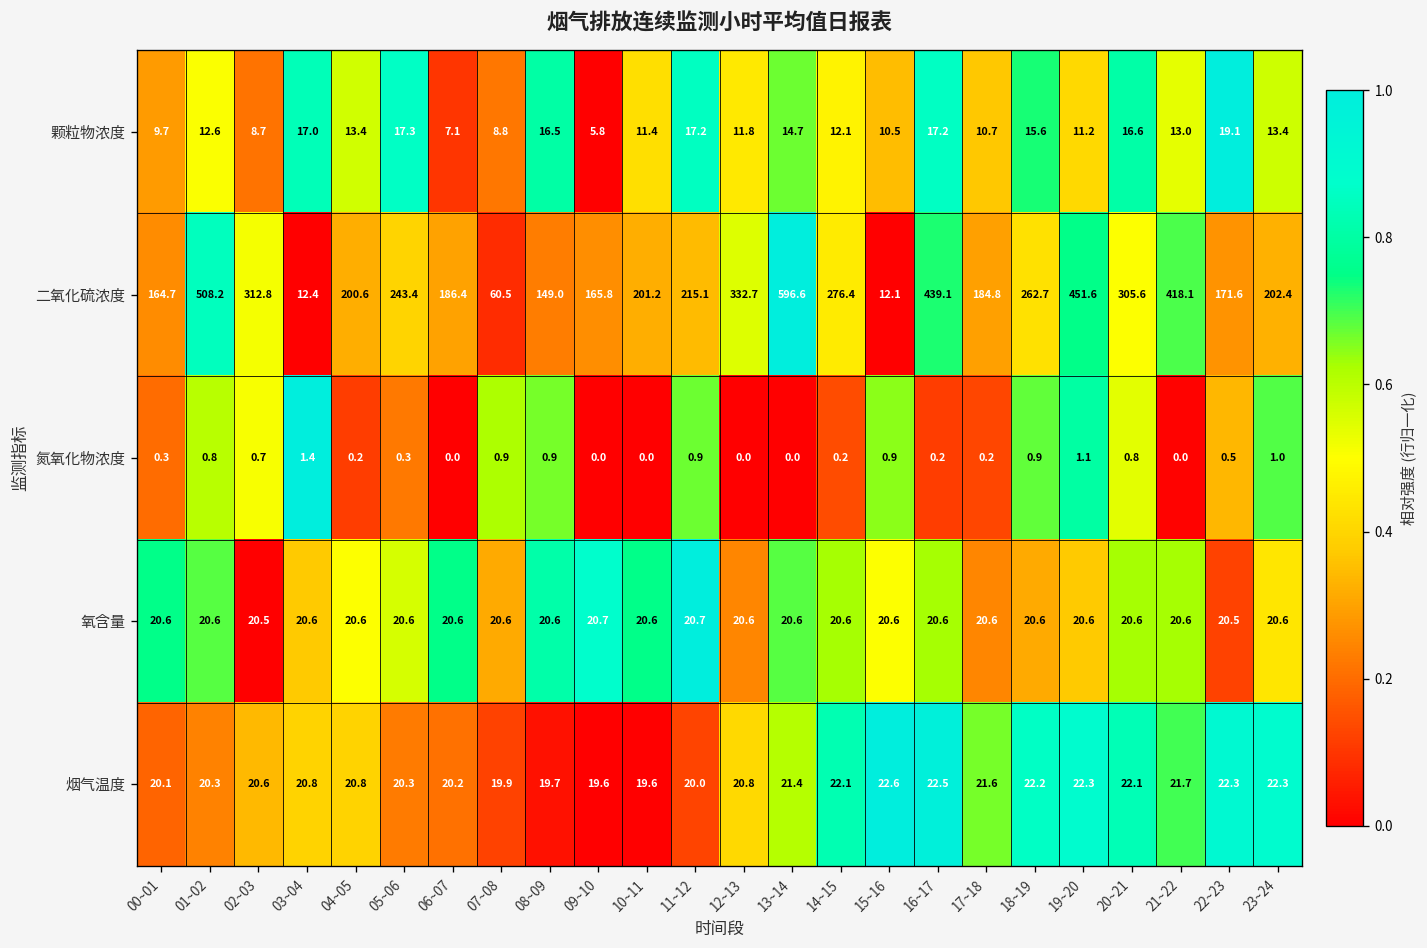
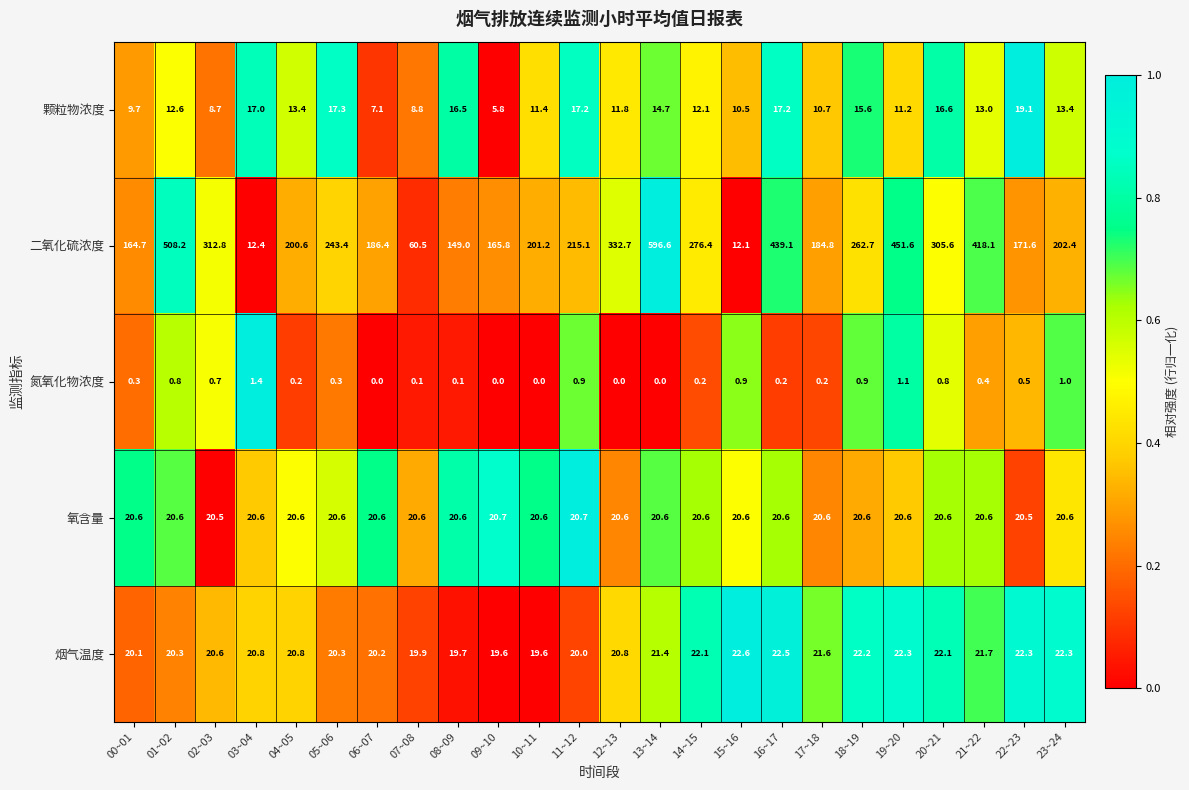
  {
    "颗粒物浓度": {
      "00~01": 9.7,
      "01~02": 12.6,
      "02~03": 8.7,
      "03~04": 17.0,
      "04~05": 13.4,
      "05~06": 17.3,
      "06~07": 7.1,
      "07~08": 8.8,
      "08~09": 16.5,
      "09~10": 5.8,
      "10~11": 11.4,
      "11~12": 17.2,
      "12~13": 11.8,
      "13~14": 14.7,
      "14~15": 12.1,
      "15~16": 10.5,
      "16~17": 17.2,
      "17~18": 10.7,
      "18~19": 15.6,
      "19~20": 11.2,
      "20~21": 16.6,
      "21~22": 13.0,
      "22~23": 19.1,
      "23~24": 13.4
    },
    "二氧化硫浓度": {
      "00~01": 164.7,
      "01~02": 508.2,
      "02~03": 312.8,
      "03~04": 12.4,
      "04~05": 200.6,
      "05~06": 243.4,
      "06~07": 186.4,
      "07~08": 60.5,
      "08~09": 149.0,
      "09~10": 165.8,
      "10~11": 201.2,
      "11~12": 215.1,
      "12~13": 332.7,
      "13~14": 596.6,
      "14~15": 276.4,
      "15~16": 12.1,
      "16~17": 439.1,
      "17~18": 184.8,
      "18~19": 262.7,
      "19~20": 451.6,
      "20~21": 305.6,
      "21~22": 418.1,
      "22~23": 171.6,
      "23~24": 202.4
    },
    "氮氧化物浓度": {
      "00~01": 0.3,
      "01~02": 0.8,
      "02~03": 0.7,
      "03~04": 1.4,
      "04~05": 0.2,
      "05~06": 0.3,
      "06~07": 0.0,
-     "07~08": 0.9,
-     "08~09": 0.9,
+     "07~08": 0.1,
+     "08~09": 0.1,
      "09~10": 0.0,
      "10~11": 0.0,
      "11~12": 0.9,
      "12~13": 0.0,
      "13~14": 0.0,
      "14~15": 0.2,
      "15~16": 0.9,
      "16~17": 0.2,
      "17~18": 0.2,
      "18~19": 0.9,
      "19~20": 1.1,
      "20~21": 0.8,
-     "21~22": 0.0,
+     "21~22": 0.4,
      "22~23": 0.5,
      "23~24": 1.0
    },
    "氧含量": {
      "00~01": 20.6,
      "01~02": 20.6,
      "02~03": 20.5,
      "03~04": 20.6,
      "04~05": 20.6,
      "05~06": 20.6,
      "06~07": 20.6,
      "07~08": 20.6,
      "08~09": 20.6,
      "09~10": 20.7,
      "10~11": 20.6,
      "11~12": 20.7,
      "12~13": 20.6,
      "13~14": 20.6,
      "14~15": 20.6,
      "15~16": 20.6,
      "16~17": 20.6,
      "17~18": 20.6,
      "18~19": 20.6,
      "19~20": 20.6,
      "20~21": 20.6,
      "21~22": 20.6,
      "22~23": 20.5,
      "23~24": 20.6
    },
    "烟气温度": {
      "00~01": 20.1,
      "01~02": 20.3,
      "02~03": 20.6,
      "03~04": 20.8,
      "04~05": 20.8,
      "05~06": 20.3,
      "06~07": 20.2,
      "07~08": 19.9,
      "08~09": 19.7,
      "09~10": 19.6,
      "10~11": 19.6,
      "11~12": 20.0,
      "12~13": 20.8,
      "13~14": 21.4,
      "14~15": 22.1,
      "15~16": 22.6,
      "16~17": 22.5,
      "17~18": 21.6,
      "18~19": 22.2,
      "19~20": 22.3,
      "20~21": 22.1,
      "21~22": 21.7,
      "22~23": 22.3,
      "23~24": 22.3
    }
  }
